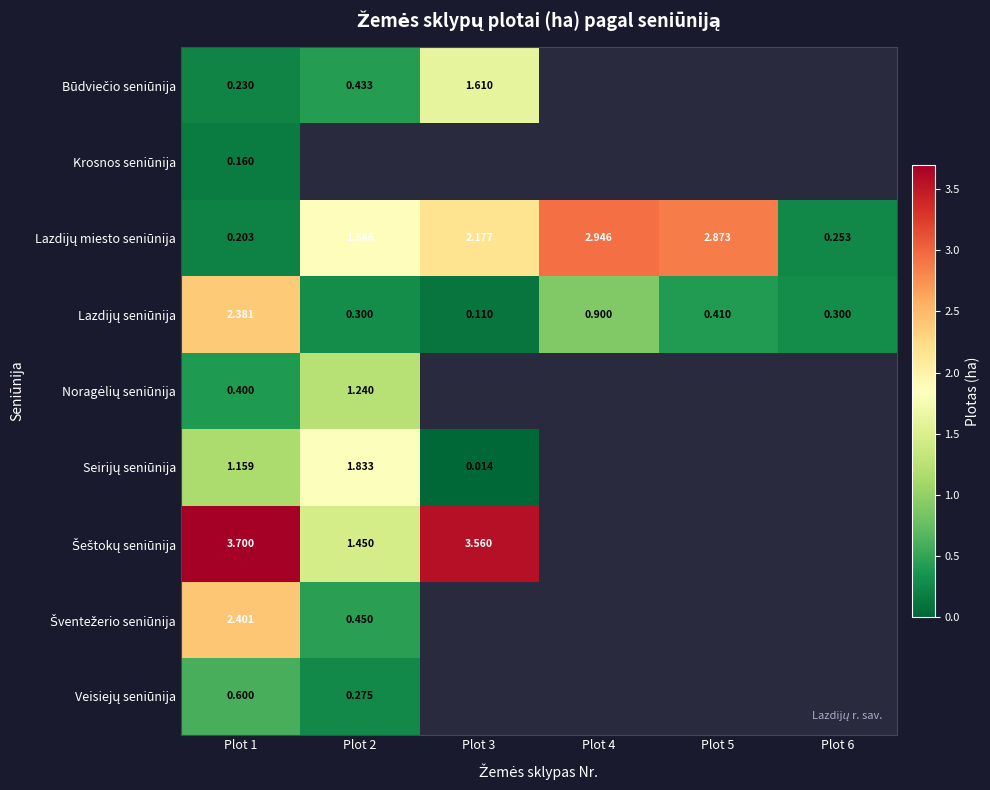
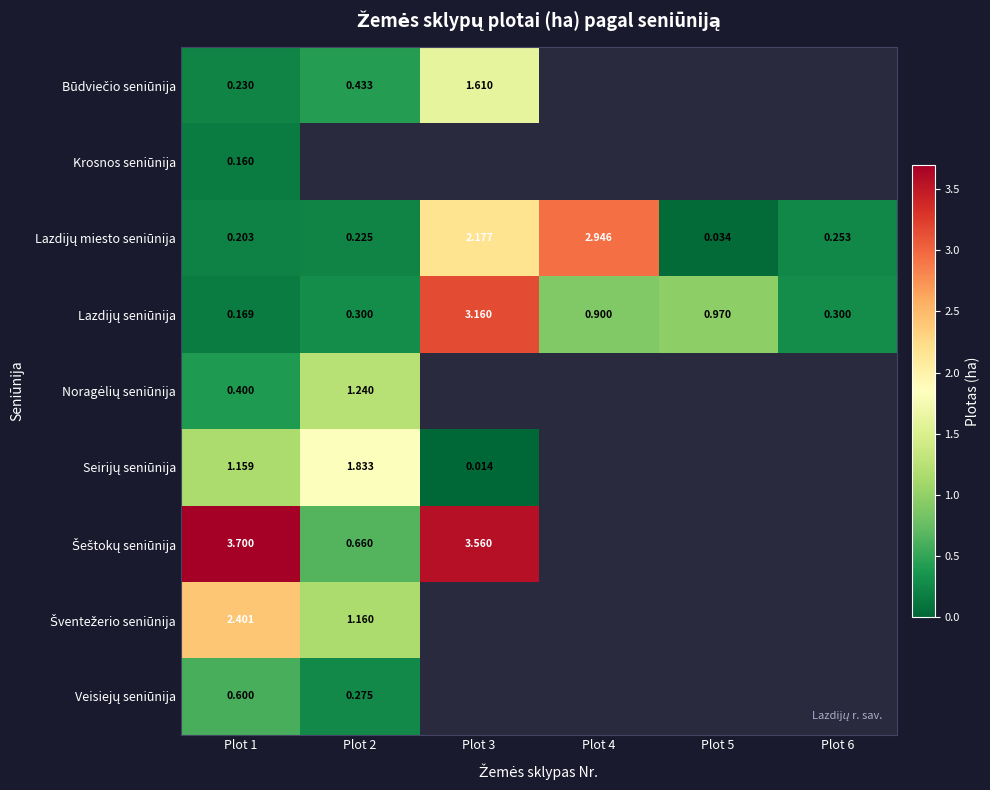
  {
    "Būdviečio seniūnija": {
      "Plot 1": 0.230,
      "Plot 2": 0.433,
      "Plot 3": 1.610
    },
    "Krosnos seniūnija": {
      "Plot 1": 0.160
    },
    "Lazdijų miesto seniūnija": {
      "Plot 1": 0.203,
-     "Plot 2": 1.866,
+     "Plot 2": 0.225,
      "Plot 3": 2.177,
      "Plot 4": 2.946,
-     "Plot 5": 2.873,
+     "Plot 5": 0.034,
      "Plot 6": 0.253
    },
    "Lazdijų seniūnija": {
-     "Plot 1": 2.381,
+     "Plot 1": 0.169,
      "Plot 2": 0.300,
-     "Plot 3": 0.110,
+     "Plot 3": 3.160,
      "Plot 4": 0.900,
-     "Plot 5": 0.410,
+     "Plot 5": 0.970,
      "Plot 6": 0.300
    },
    "Noragėlių seniūnija": {
      "Plot 1": 0.400,
      "Plot 2": 1.240
    },
    "Seirijų seniūnija": {
      "Plot 1": 1.159,
      "Plot 2": 1.833,
      "Plot 3": 0.014
    },
    "Šeštokų seniūnija": {
      "Plot 1": 3.700,
-     "Plot 2": 1.450,
+     "Plot 2": 0.660,
      "Plot 3": 3.560
    },
    "Šventežerio seniūnija": {
      "Plot 1": 2.401,
-     "Plot 2": 0.450
+     "Plot 2": 1.160
    },
    "Veisiejų seniūnija": {
      "Plot 1": 0.600,
      "Plot 2": 0.275
    }
  }
